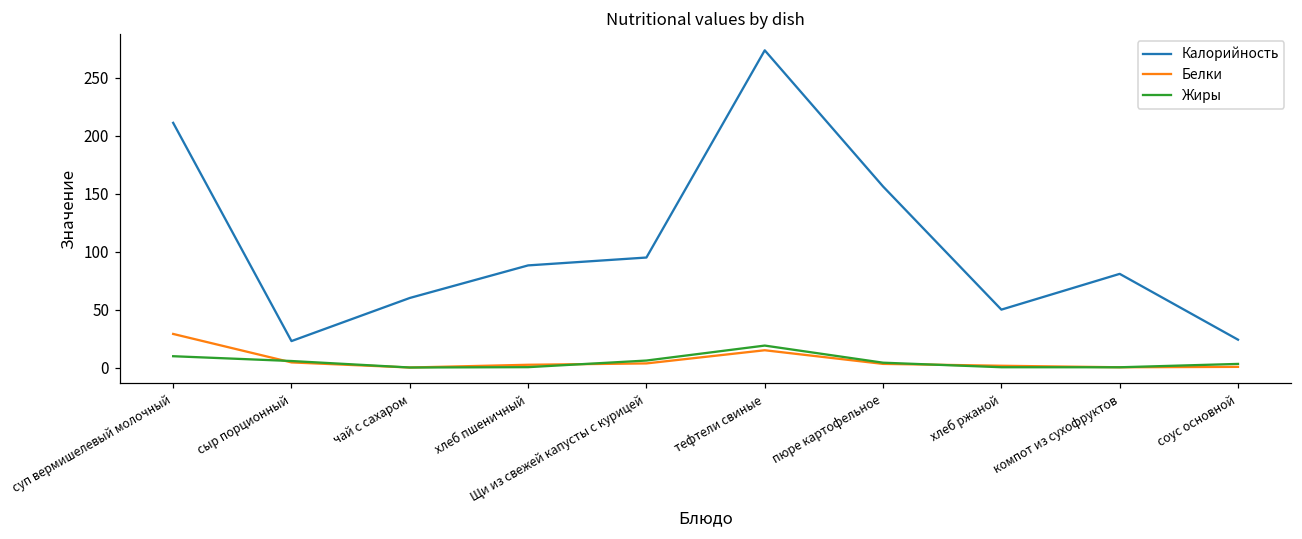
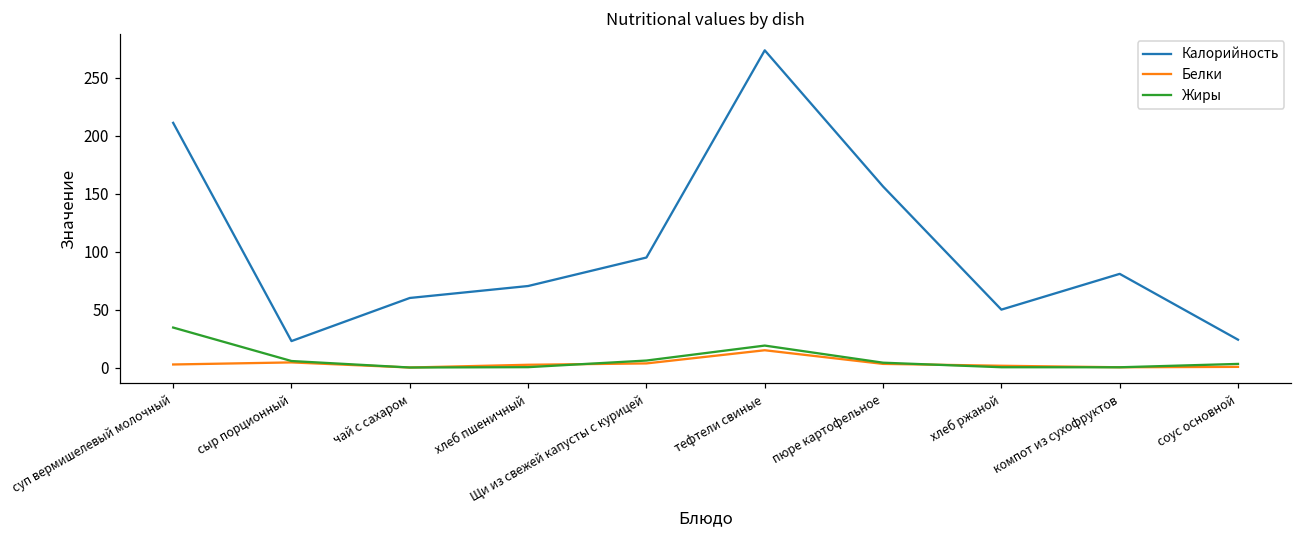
  {
    "Калорийность": {
      "суп вермишелевый молочный": 211,
      "сыр порционный": 23,
      "чай с сахаром": 60,
-     "хлеб пшеничный": 88,
+     "хлеб пшеничный": 70,
      "Щи из свежей капусты с курицей": 95,
      "тефтели свиные": 274,
      "пюре картофельное": 156,
      "хлеб ржаной": 50,
      "компот из сухофруктов": 81,
      "соус основной": 24
    },
    "Белки": {
-     "суп вермишелевый молочный": 29,
+     "суп вермишелевый молочный": 3,
      "Щи из свежей капусты с курицей": 4,
      "тефтели свиные": 15,
      "соус основной": 1
    },
    "Жиры": {
-     "суп вермишелевый молочный": 10,
+     "суп вермишелевый молочный": 34,
      "Щи из свежей капусты с курицей": 6,
      "тефтели свиные": 19,
      "соус основной": 3
    }
  }
